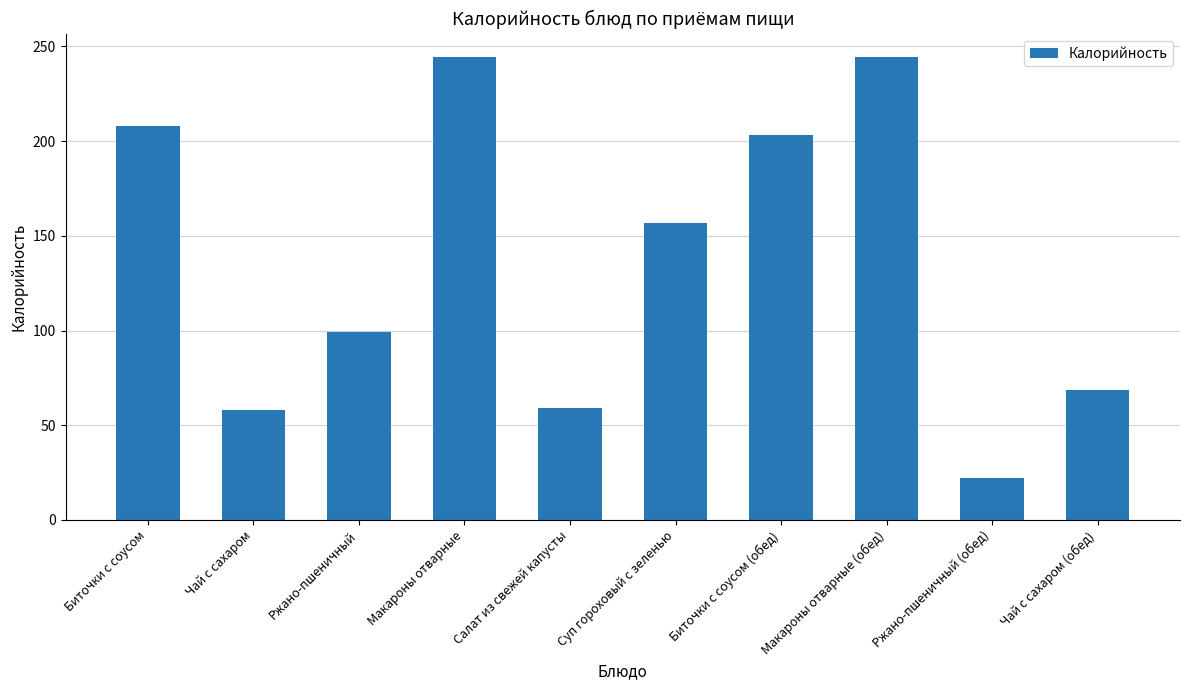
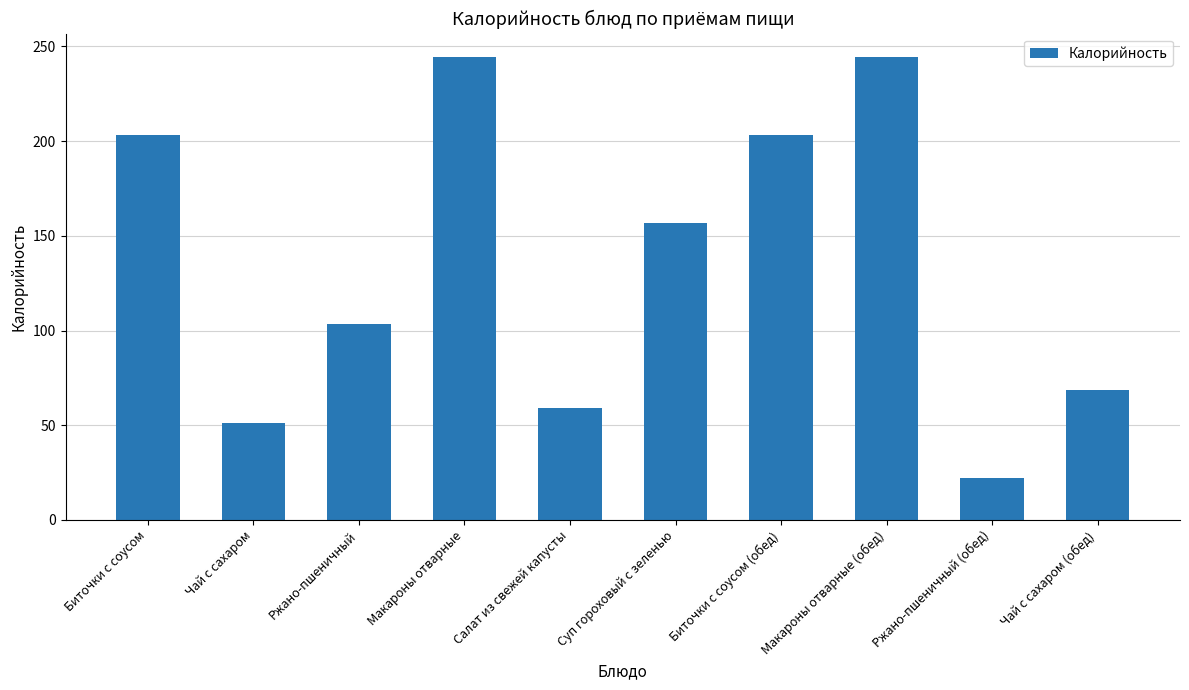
  {
-   "Биточки с соусом": 208,
-   "Чай с сахаром": 58,
-   "Ржано-пшеничный": 99,
+   "Биточки с соусом": 203,
+   "Чай с сахаром": 51,
+   "Ржано-пшеничный": 103,
    "Макароны отварные": 245,
    "Салат из свежей капусты": 59,
    "Суп гороховый с зеленью": 157,
    "Биточки с соусом (обед)": 203,
    "Макароны отварные (обед)": 245,
    "Ржано-пшеничный (обед)": 22,
    "Чай с сахаром (обед)": 69
  }
